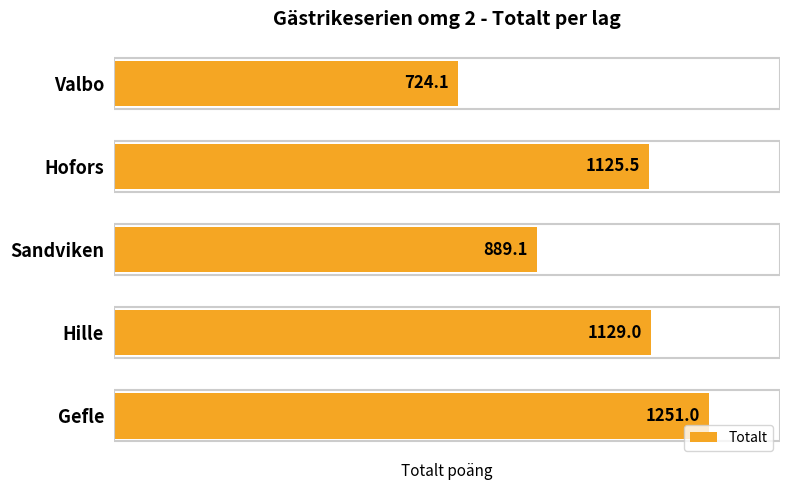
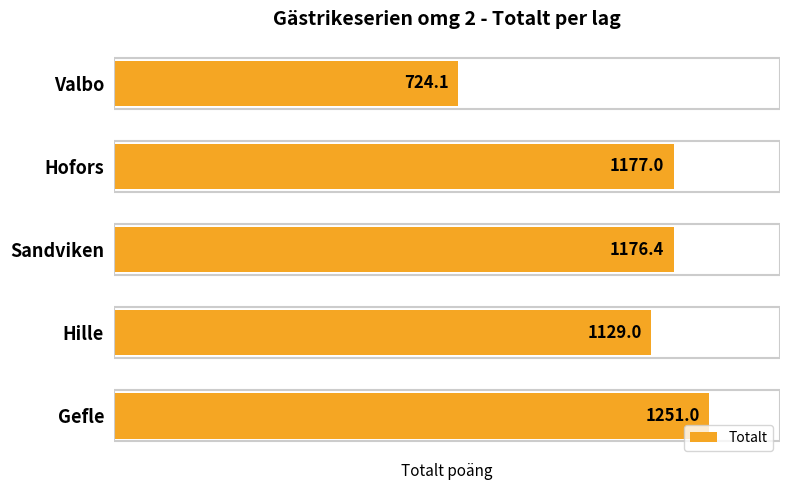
  {
    "Valbo": 724.1,
-   "Hofors": 1125.5,
-   "Sandviken": 889.1,
+   "Hofors": 1177.0,
+   "Sandviken": 1176.4,
    "Hille": 1129.0,
    "Gefle": 1251.0
  }
